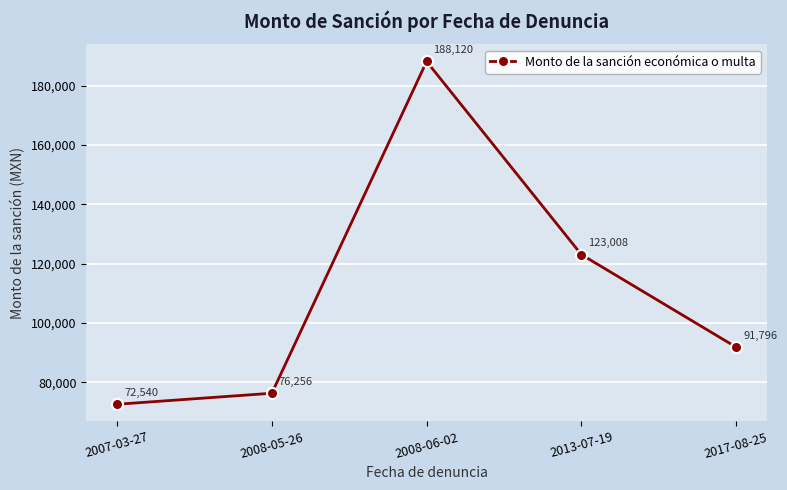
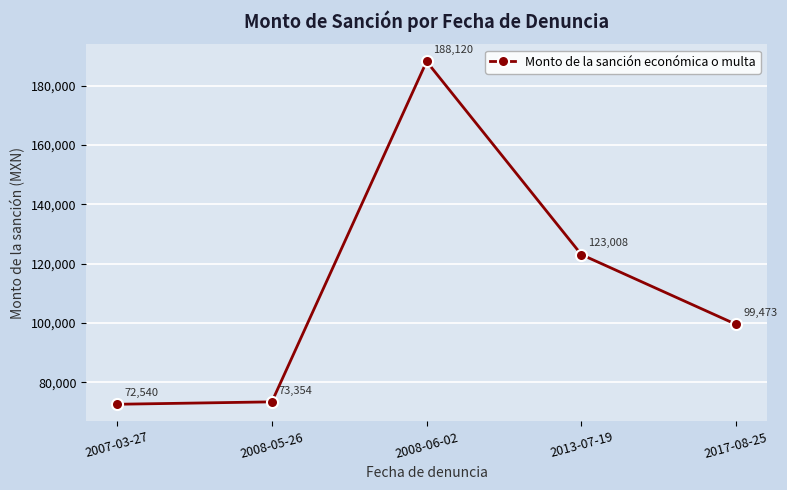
  {
    "2007-03-27": "72,540",
-   "2008-05-26": "76,256",
+   "2008-05-26": "73,354",
    "2008-06-02": "188,120",
    "2013-07-19": "123,008",
-   "2017-08-25": "91,796"
+   "2017-08-25": "99,473"
  }
